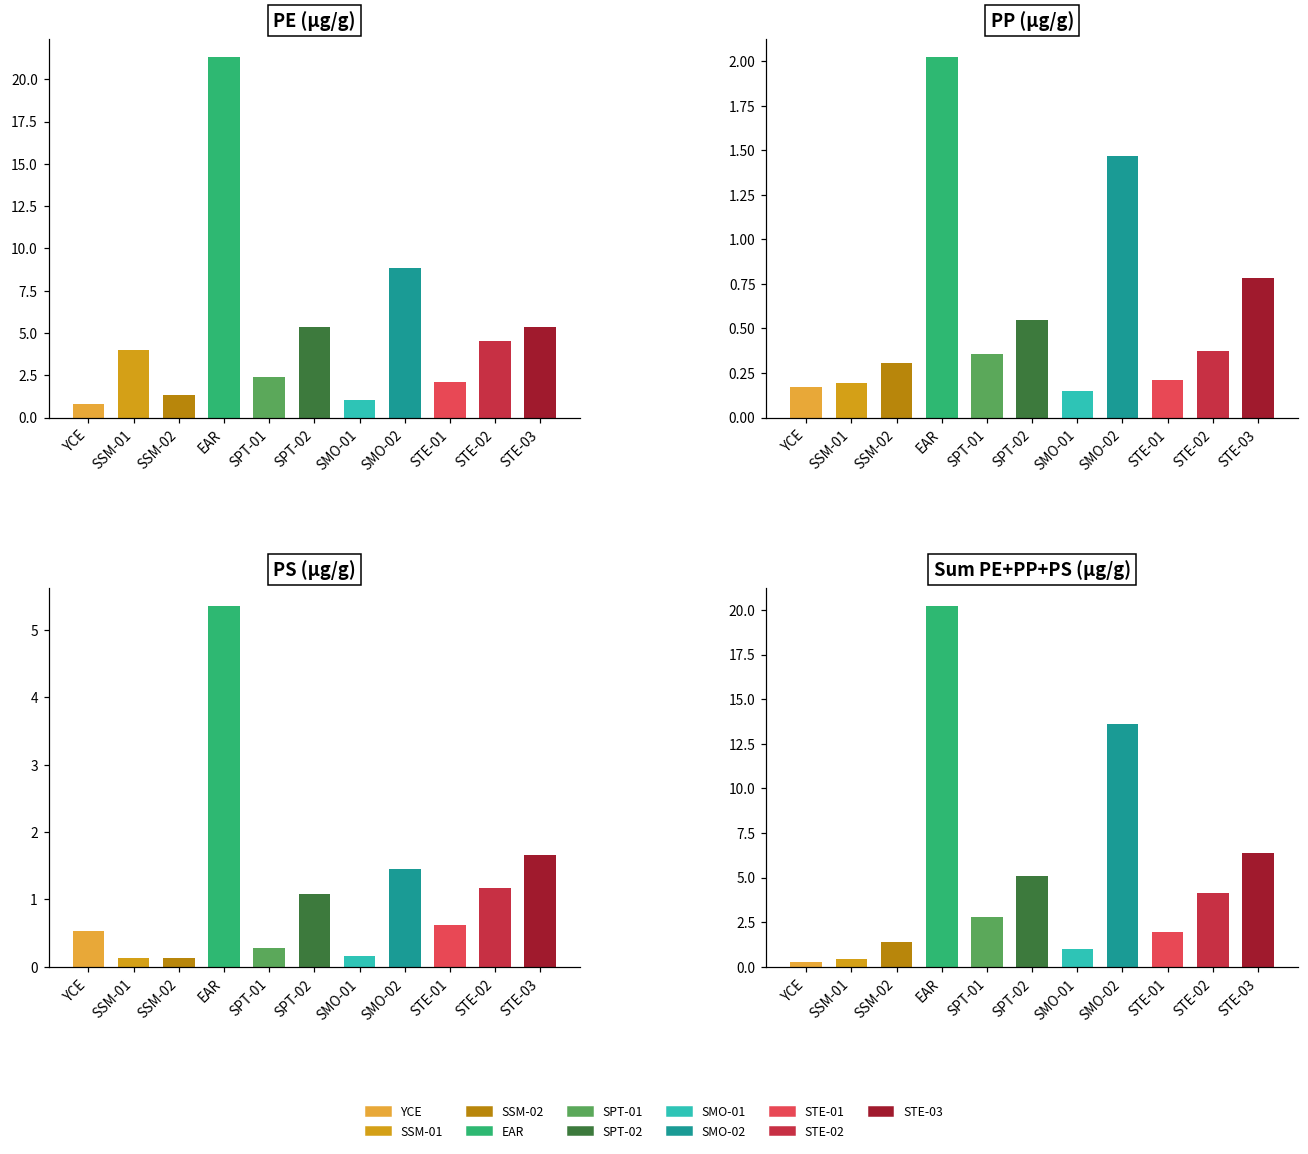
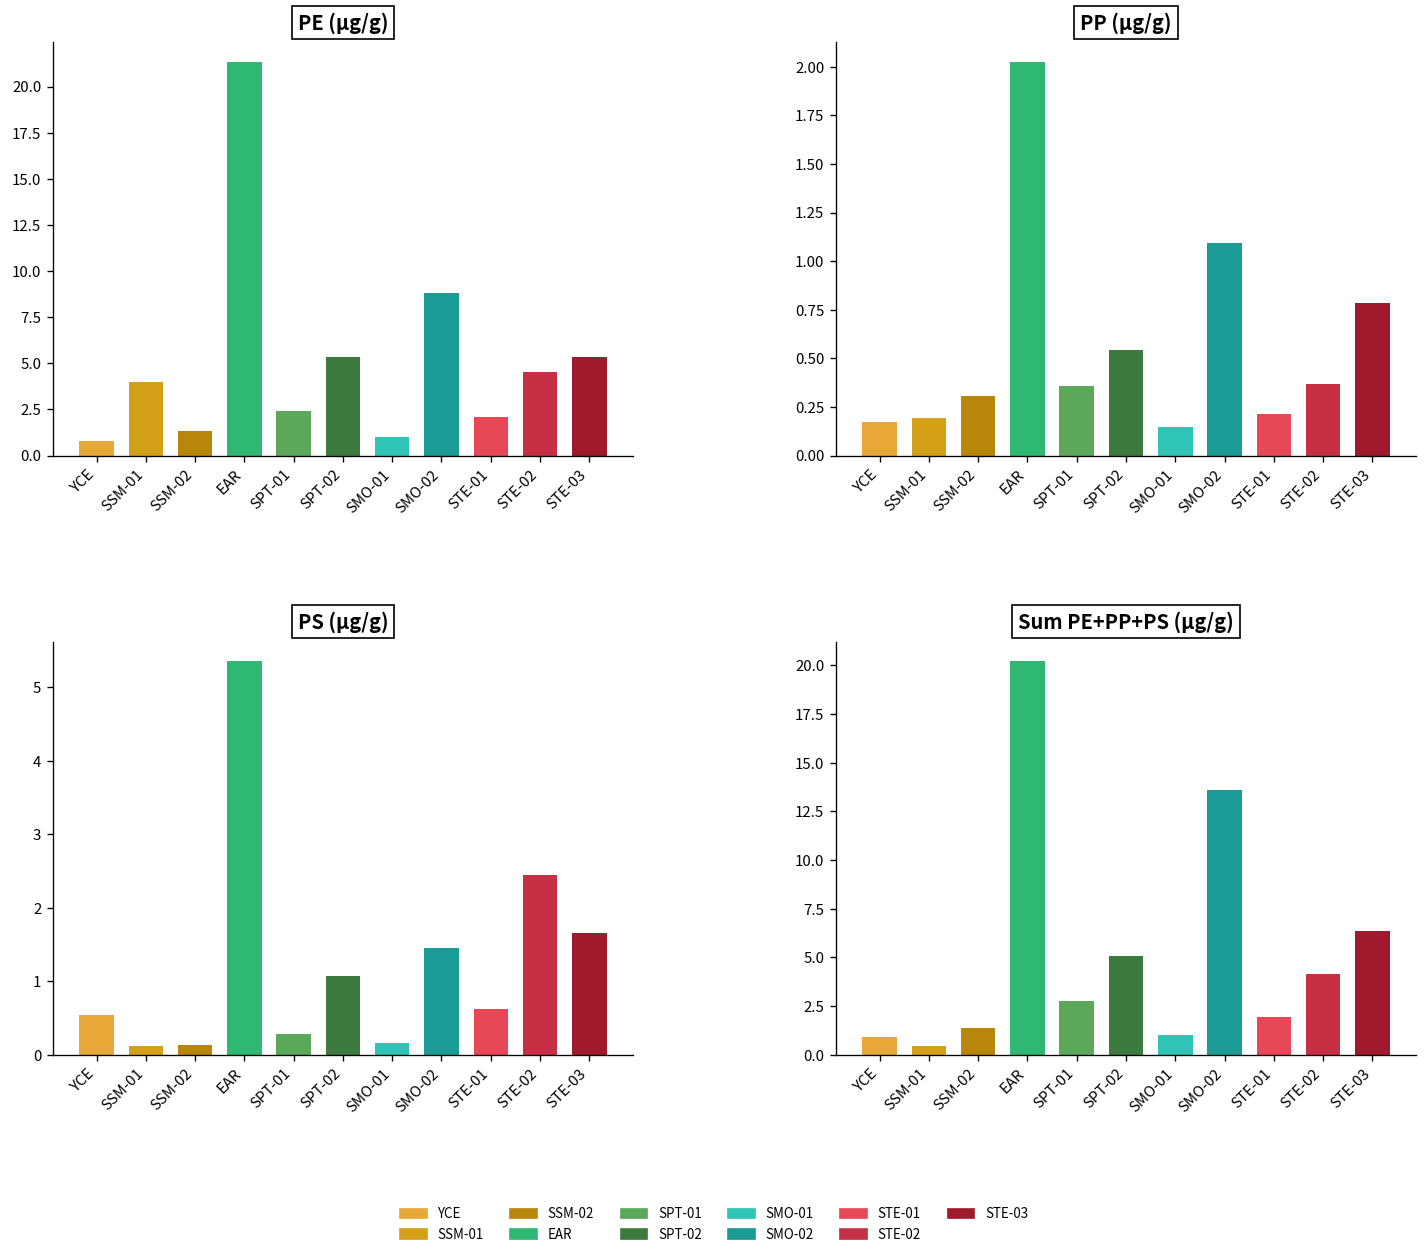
  {
    "PE (μg/g)": {
      "YCE": 0.8,
      "SSM-01": 4.0,
      "SSM-02": 1.3,
      "EAR": 21.3,
      "SPT-01": 2.4,
      "SPT-02": 5.3,
      "SMO-01": 1.0,
      "SMO-02": 8.8,
      "STE-01": 2.1,
      "STE-02": 4.5,
      "STE-03": 5.4
    },
    "PP (μg/g)": {
      "YCE": 0.17,
      "SSM-01": 0.19,
      "SSM-02": 0.31,
      "EAR": 2.02,
      "SPT-01": 0.36,
      "SPT-02": 0.55,
      "SMO-01": 0.15,
-     "SMO-02": 1.47,
+     "SMO-02": 1.09,
      "STE-01": 0.21,
      "STE-02": 0.37,
      "STE-03": 0.78
    },
    "PS (μg/g)": {
      "YCE": 0.5,
      "SSM-01": 0.1,
      "SSM-02": 0.1,
      "EAR": 5.4,
      "SPT-01": 0.3,
      "SPT-02": 1.1,
      "SMO-01": 0.2,
      "SMO-02": 1.5,
      "STE-01": 0.6,
-     "STE-02": 1.2,
+     "STE-02": 2.4,
      "STE-03": 1.7
    },
    "Sum PE+PP+PS (µg/g)": {
-     "YCE": 0.3,
+     "YCE": 0.9,
      "SSM-01": 0.5,
      "SSM-02": 1.4,
      "EAR": 20.2,
      "SPT-01": 2.8,
      "SPT-02": 5.1,
      "SMO-01": 1.0,
      "SMO-02": 13.6,
      "STE-01": 1.9,
      "STE-02": 4.1,
      "STE-03": 6.3
    }
  }
